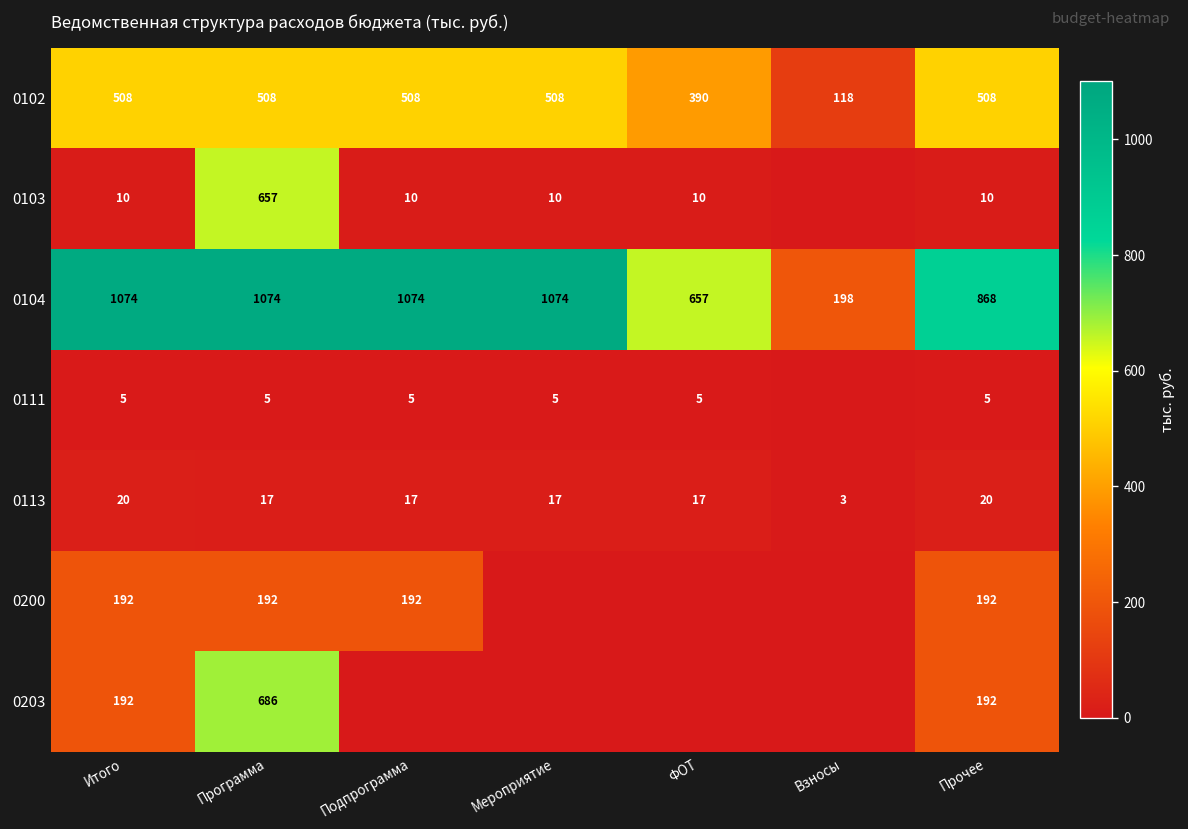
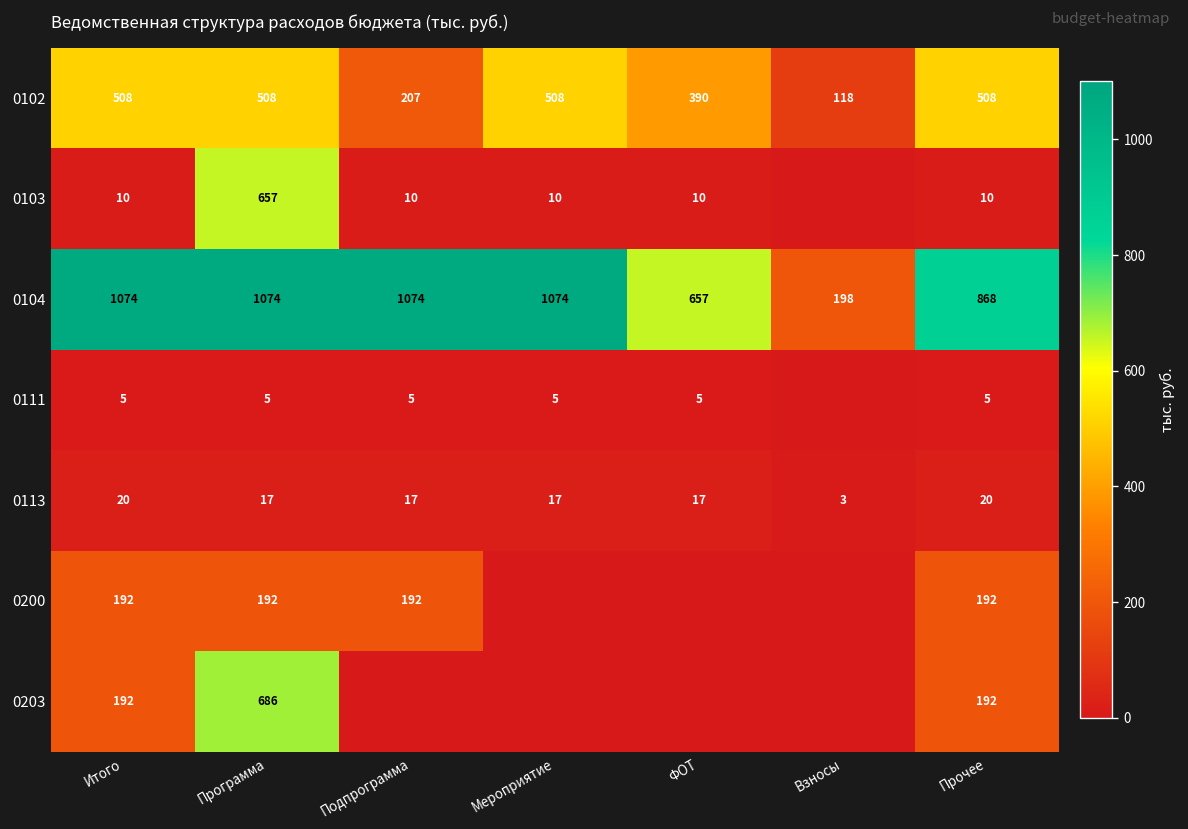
  {
    "0102": {
      "Итого": 508,
      "Программа": 508,
-     "Подпрограмма": 508,
+     "Подпрограмма": 207,
      "Мероприятие": 508,
      "ФОТ": 390,
      "Взносы": 118,
      "Прочее": 508
    },
    "0103": {
      "Итого": 10,
      "Программа": 657,
      "Подпрограмма": 10,
      "Мероприятие": 10,
      "ФОТ": 10,
      "Прочее": 10
    },
    "0104": {
      "Итого": 1074,
      "Программа": 1074,
      "Подпрограмма": 1074,
      "Мероприятие": 1074,
      "ФОТ": 657,
      "Взносы": 198,
      "Прочее": 868
    },
    "0111": {
      "Итого": 5,
      "Программа": 5,
      "Подпрограмма": 5,
      "Мероприятие": 5,
      "ФОТ": 5,
      "Прочее": 5
    },
    "0113": {
      "Итого": 20,
      "Программа": 17,
      "Подпрограмма": 17,
      "Мероприятие": 17,
      "ФОТ": 17,
      "Взносы": 3,
      "Прочее": 20
    },
    "0200": {
      "Итого": 192,
      "Программа": 192,
      "Подпрограмма": 192,
      "Прочее": 192
    },
    "0203": {
      "Итого": 192,
      "Программа": 686,
      "Прочее": 192
    }
  }
